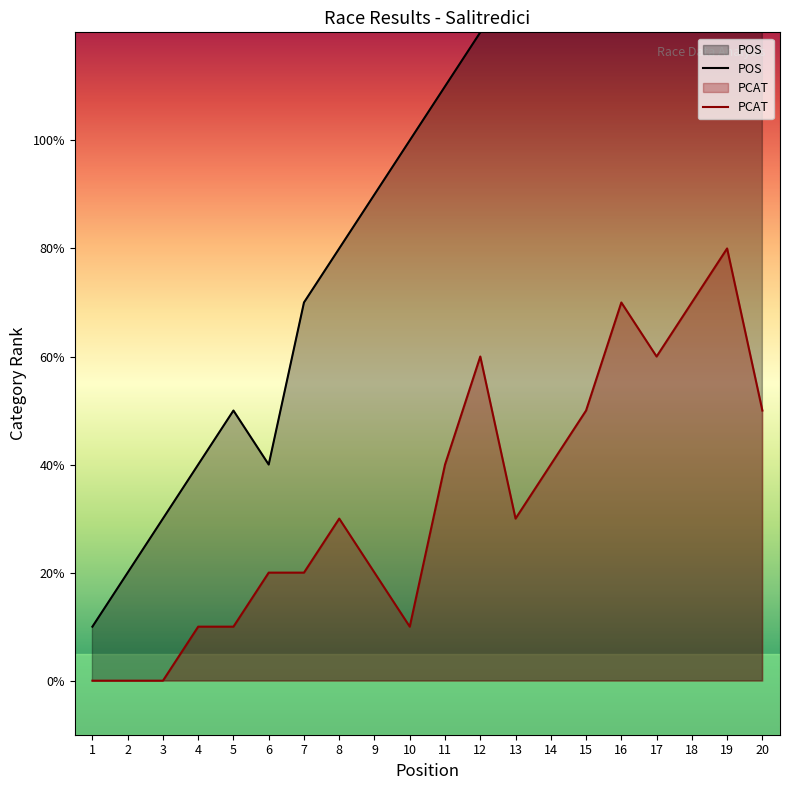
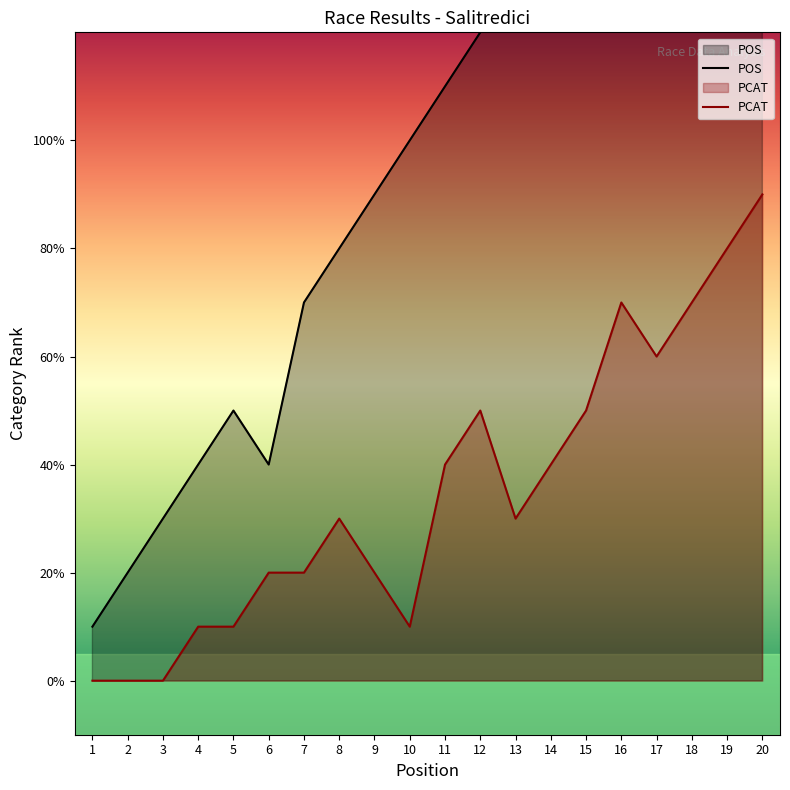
  {
    "POS": {
      "1": "10%",
      "2": "20%",
      "3": "30%",
      "4": "40%",
      "5": "50%",
      "6": "40%",
      "7": "70%",
      "8": "80%",
      "9": "90%",
      "10": "100%",
      "11": "110%",
      "12": "120%"
    },
    "PCAT": {
      "4": "10%",
      "5": "10%",
      "6": "20%",
      "7": "20%",
      "8": "30%",
      "9": "20%",
      "10": "10%",
      "11": "40%",
-     "12": "60%",
+     "12": "50%",
      "13": "30%",
      "14": "40%",
      "15": "50%",
      "16": "70%",
      "17": "60%",
      "18": "70%",
      "19": "80%",
-     "20": "50%"
+     "20": "90%"
    }
  }
